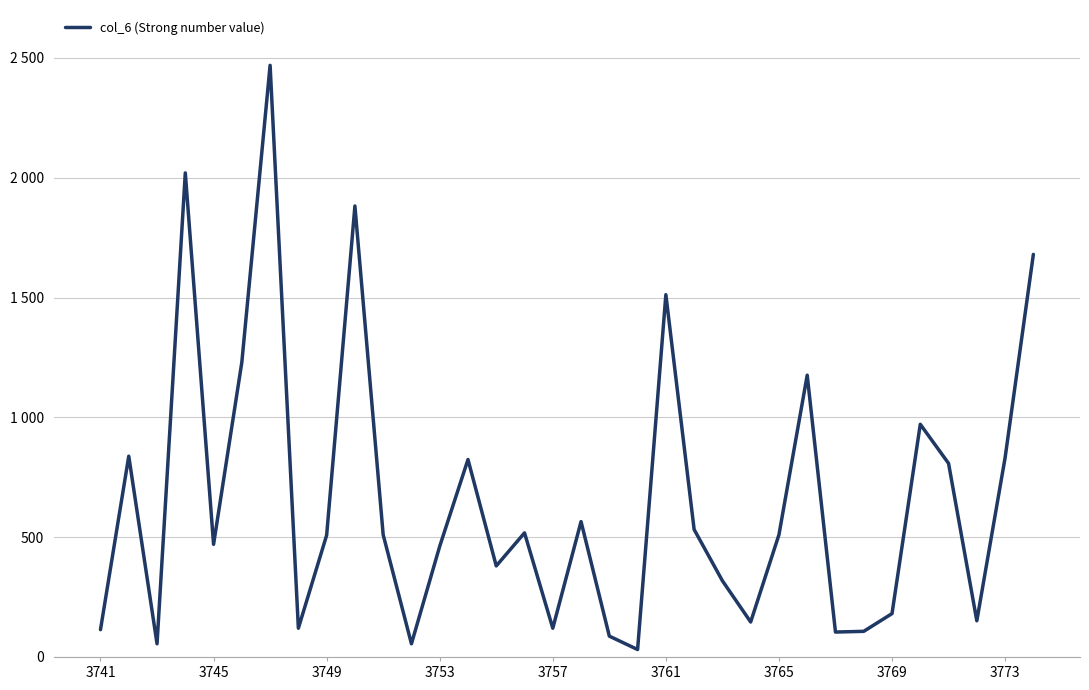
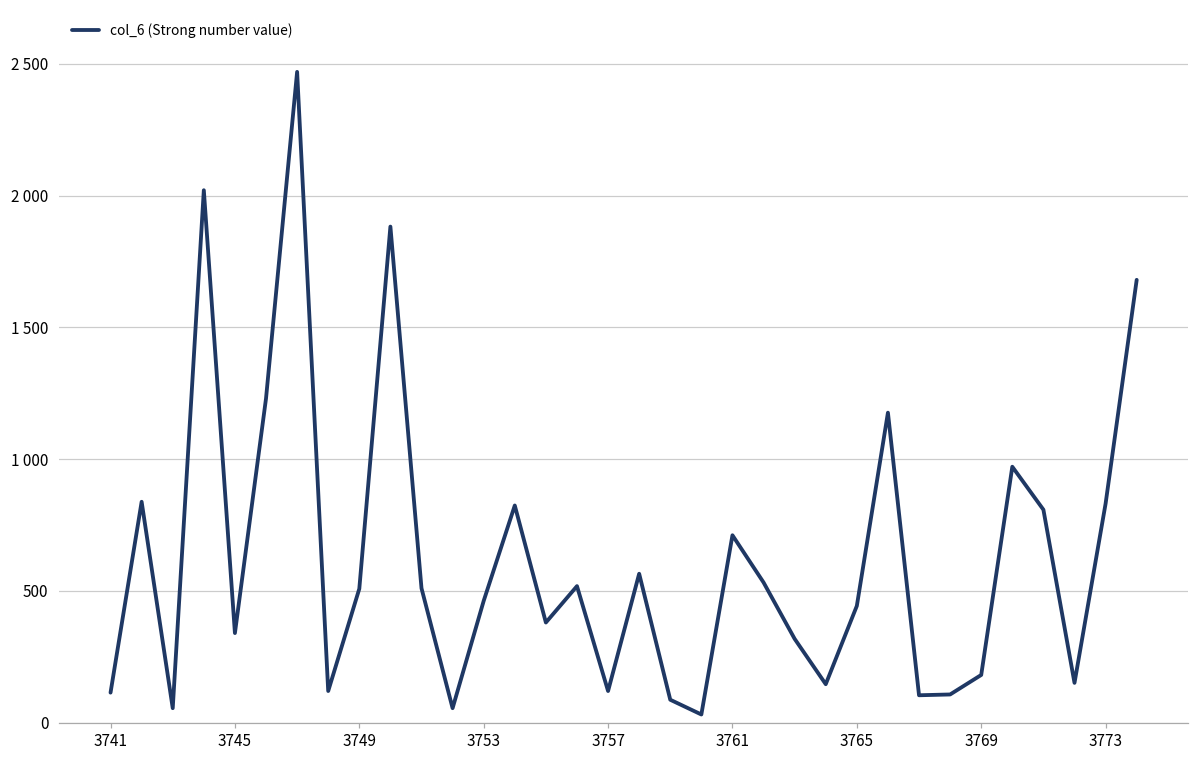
  {
    "3741": 110,
-   "3745": 470,
+   "3745": 340,
    "3749": 510,
    "3753": 460,
    "3757": 120,
-   "3761": 1510,
-   "3765": 510,
+   "3761": 710,
+   "3765": 440,
    "3769": 180,
    "3773": 830
  }
